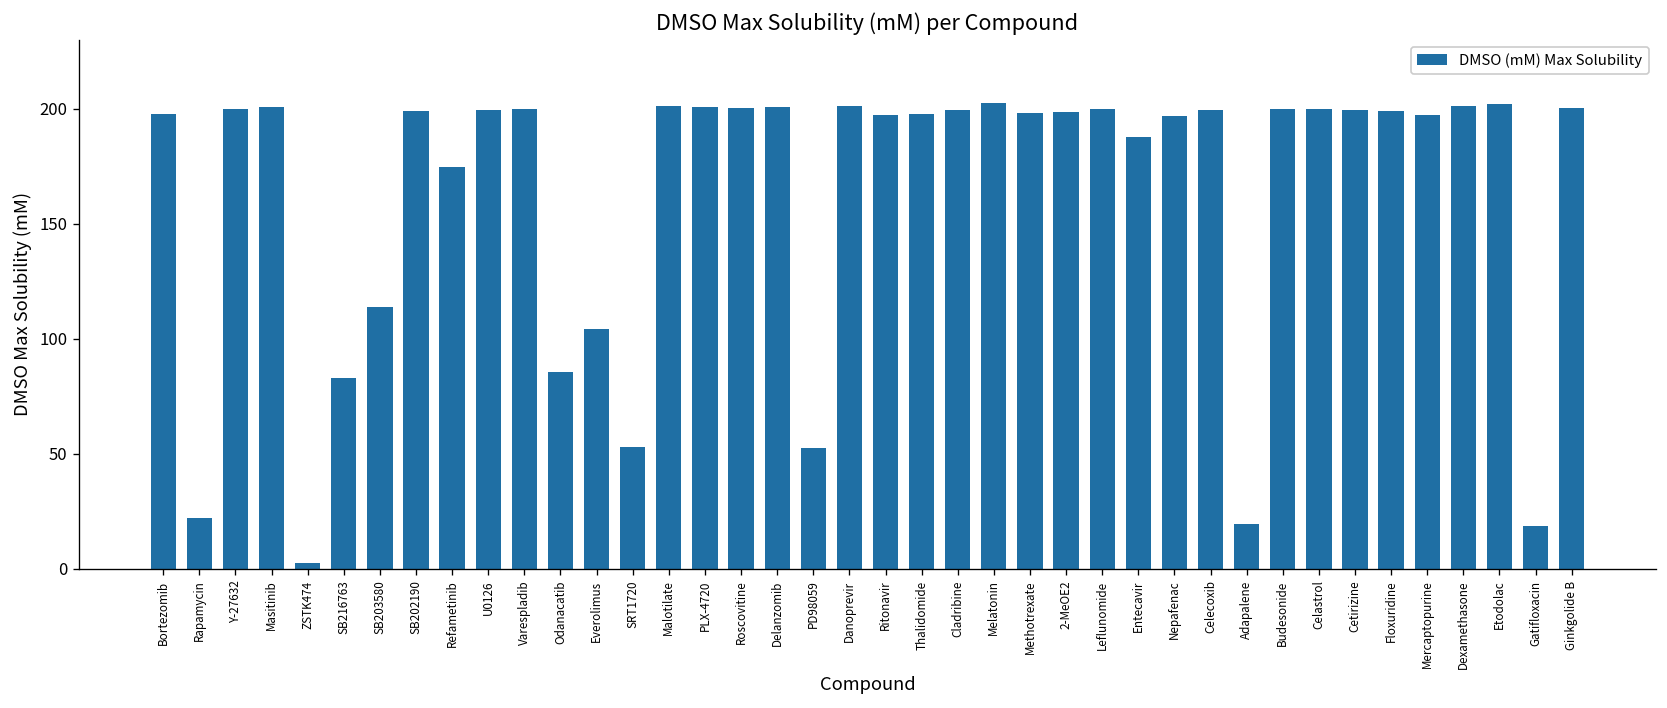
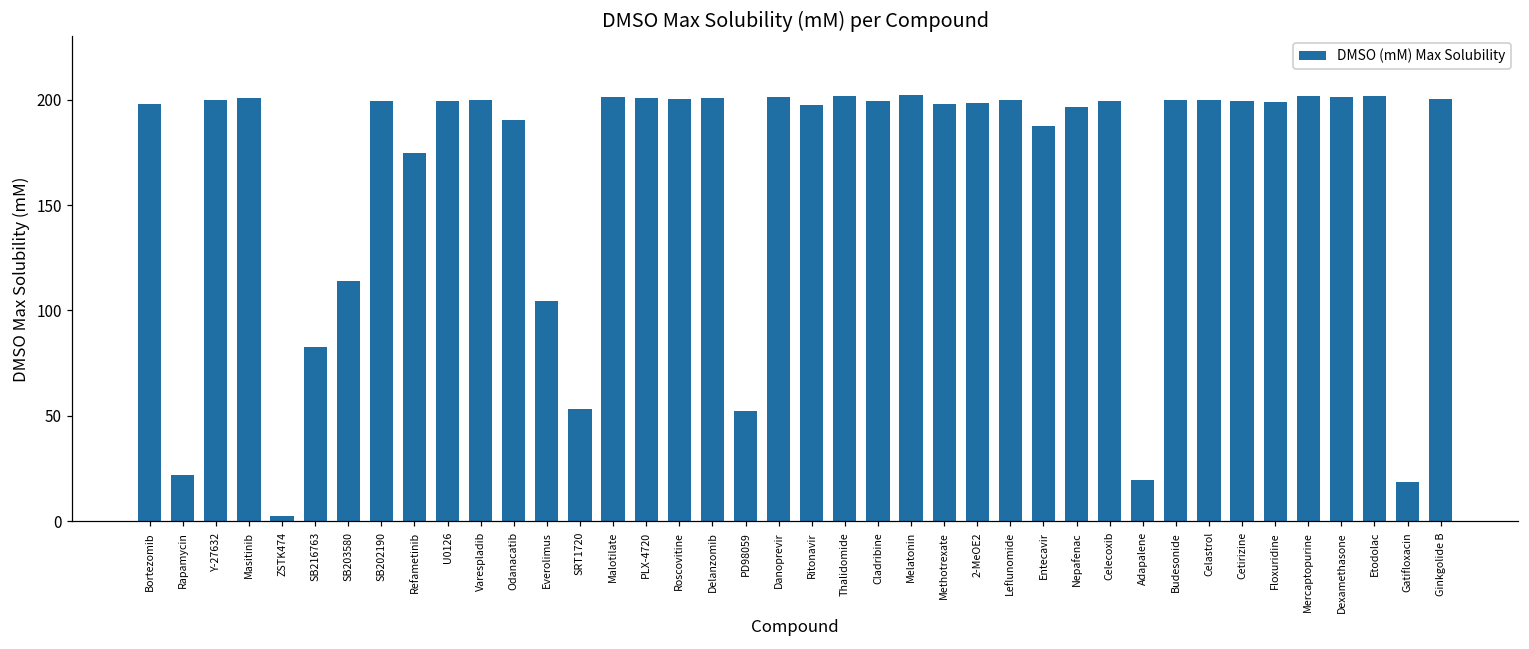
  {
    "Bortezomib": 198,
    "Rapamycin": 22,
    "Y-27632": 200,
    "Masitinib": 201,
    "ZSTK474": 2,
    "SB216763": 83,
    "SB203580": 114,
    "SB202190": 199,
    "Refametinib": 175,
    "U0126": 199,
    "Varespladib": 200,
-   "Odanacatib": 85,
+   "Odanacatib": 190,
    "Everolimus": 104,
    "SRT1720": 53,
    "Malotilate": 201,
    "PLX-4720": 201,
    "Roscovitine": 200,
    "Delanzomib": 201,
    "PD98059": 52,
    "Danoprevir": 201,
    "Ritonavir": 197,
-   "Thalidomide": 198,
+   "Thalidomide": 202,
    "Cladribine": 200,
    "Melatonin": 202,
    "Methotrexate": 198,
    "2-MeOE2": 198,
    "Leflunomide": 200,
    "Entecavir": 188,
    "Nepafenac": 197,
    "Celecoxib": 199,
    "Adapalene": 19,
    "Budesonide": 200,
    "Celastrol": 200,
    "Cetirizine": 199,
    "Floxuridine": 199,
-   "Mercaptopurine": 197,
+   "Mercaptopurine": 202,
    "Dexamethasone": 201,
    "Etodolac": 202,
    "Gatifloxacin": 19,
    "Ginkgolide B": 200
  }
